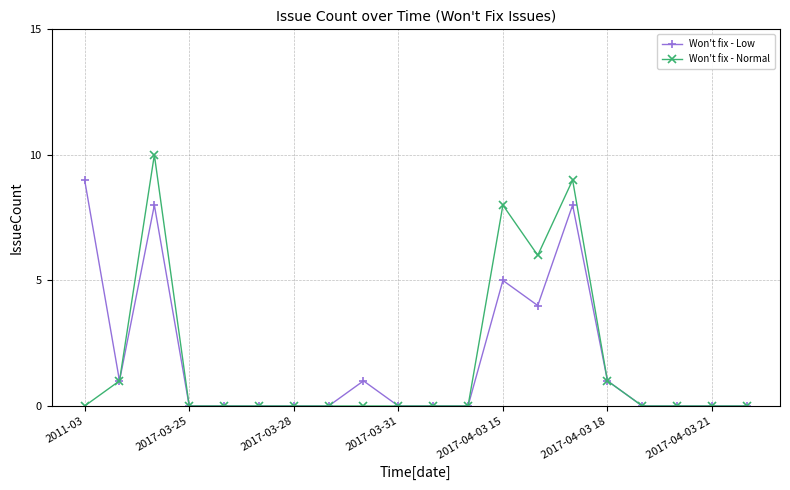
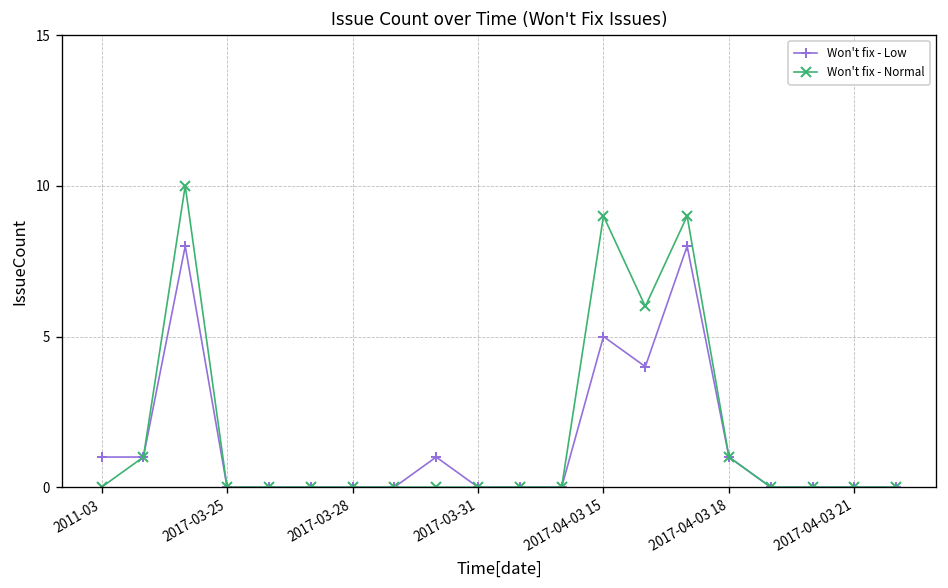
  {
    "Won't fix - Low": {
-     "2011-03": 9,
+     "2011-03": 1,
      "2017-04-03 15": 5
    },
    "Won't fix - Normal": {
      "2011-03": 0,
-     "2017-04-03 15": 8
+     "2017-04-03 15": 9
    }
  }
